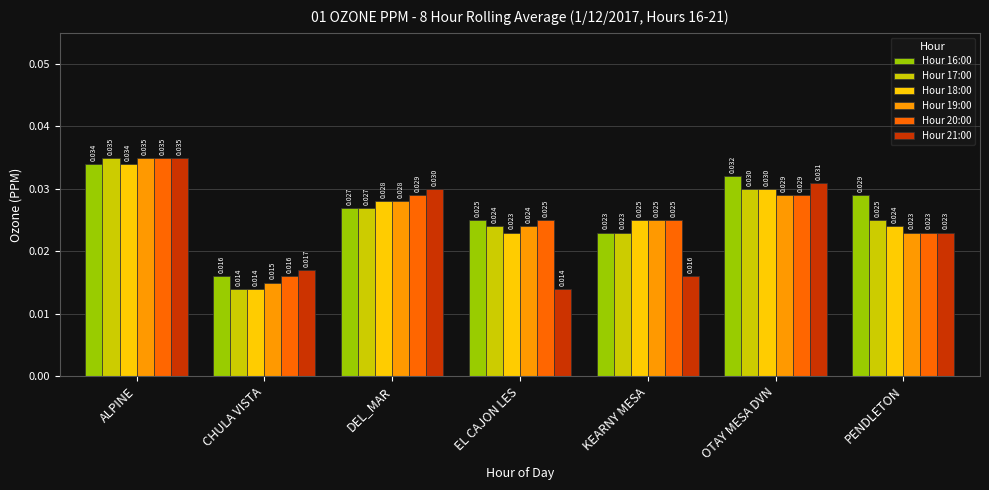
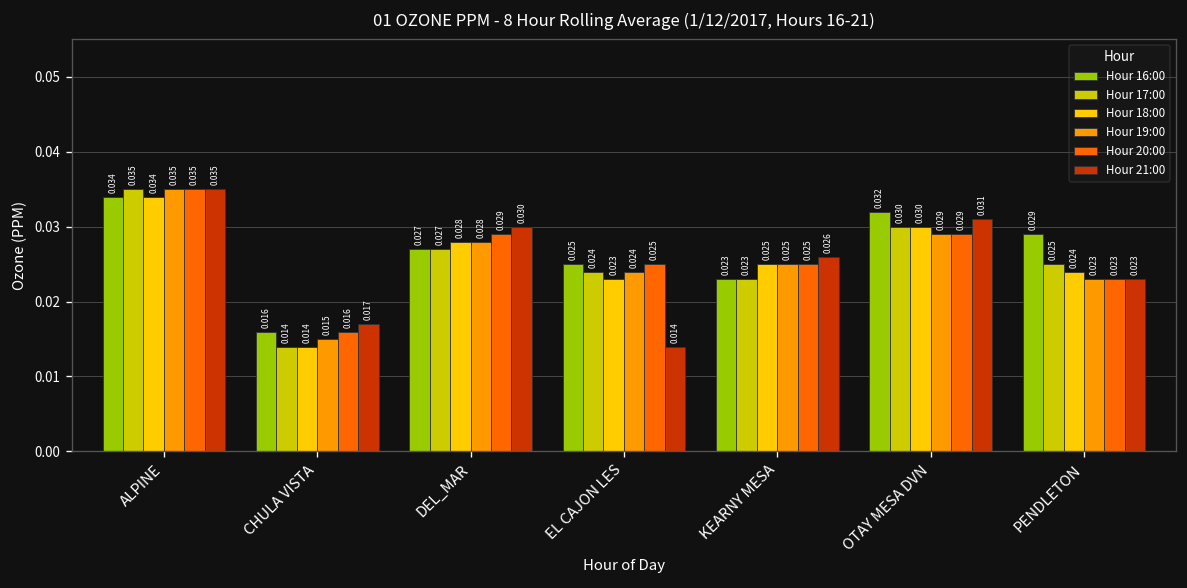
  {
    "Hour 21:00": {
      "ALPINE": 0.035,
      "CHULA VISTA": 0.017,
      "DEL_MAR": 0.030,
      "EL CAJON LES": 0.014,
-     "KEARNY MESA": 0.016,
+     "KEARNY MESA": 0.026,
      "OTAY MESA DVN": 0.031,
      "PENDLETON": 0.023
    }
  }
